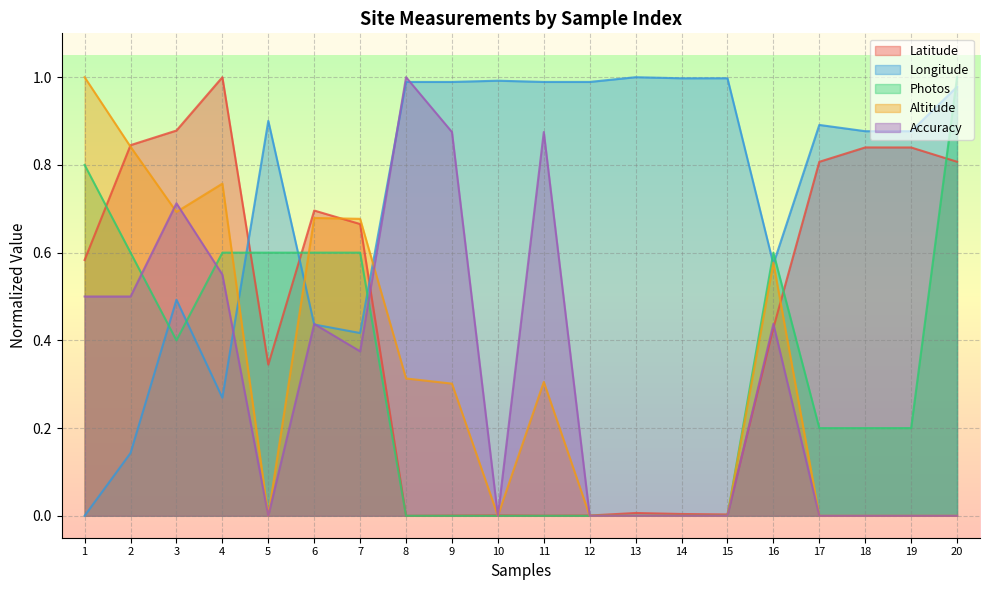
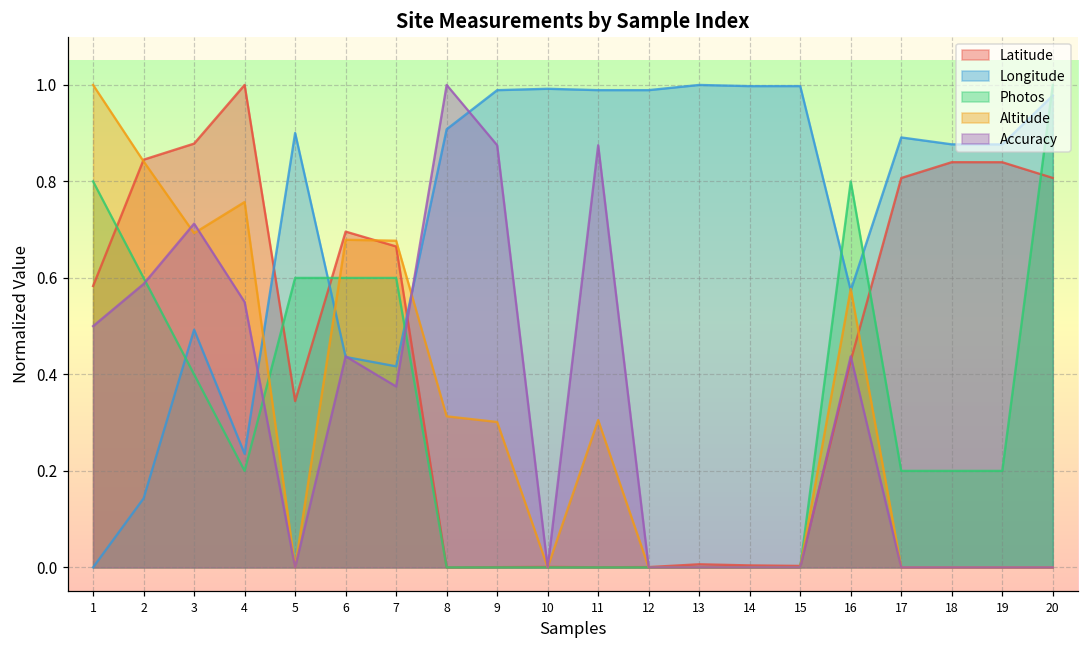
  {
    "Longitude": {
      "1": 0.00,
      "2": 0.14,
      "3": 0.49,
-     "4": 0.27,
+     "4": 0.24,
      "5": 0.90,
      "7": 0.42,
-     "8": 0.99,
+     "8": 0.91,
      "9": 0.99,
      "10": 0.99,
      "11": 0.99,
      "12": 0.99,
      "13": 1.00,
      "14": 1.00,
      "15": 1.00,
      "17": 0.89,
      "18": 0.88
    },
    "Photos": {
      "1": 0.80,
      "2": 0.60,
      "3": 0.40,
-     "4": 0.60,
+     "4": 0.20,
      "5": 0.60,
      "6": 0.60,
      "7": 0.60,
-     "16": 0.60,
+     "16": 0.80,
      "17": 0.20,
      "18": 0.20,
      "19": 0.20
    },
    "Accuracy": {
      "1": 0.50,
-     "2": 0.50,
+     "2": 0.59,
      "3": 0.71,
      "4": 0.55,
      "7": 0.38,
      "8": 1.00,
      "9": 0.88,
      "11": 0.88,
      "16": 0.44
    }
  }
